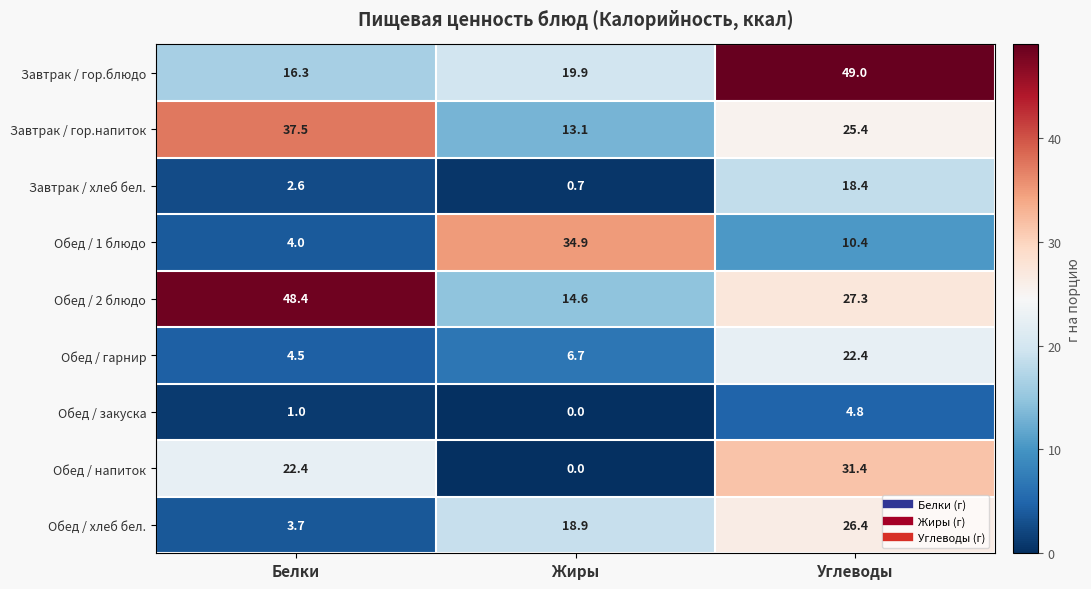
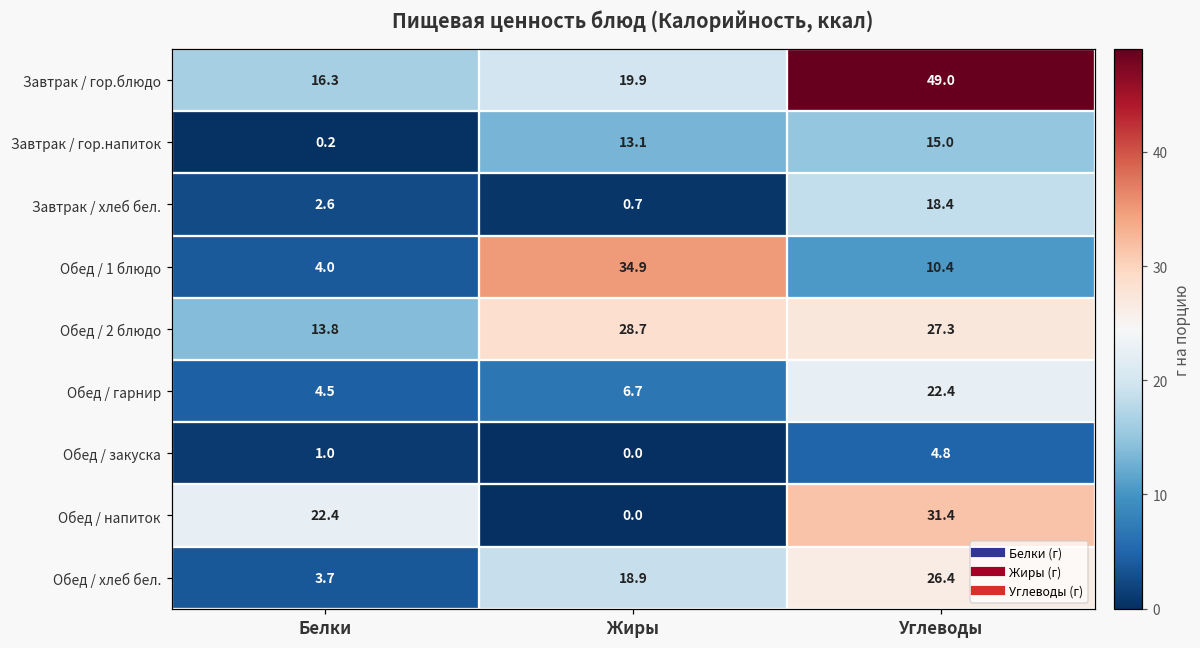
  {
    "Завтрак / гор.блюдо": {
      "Белки": 16.3,
      "Жиры": 19.9,
      "Углеводы": 49.0
    },
    "Завтрак / гор.напиток": {
-     "Белки": 37.5,
+     "Белки": 0.2,
      "Жиры": 13.1,
-     "Углеводы": 25.4
+     "Углеводы": 15.0
    },
    "Завтрак / хлеб бел.": {
      "Белки": 2.6,
      "Жиры": 0.7,
      "Углеводы": 18.4
    },
    "Обед / 1 блюдо": {
      "Белки": 4.0,
      "Жиры": 34.9,
      "Углеводы": 10.4
    },
    "Обед / 2 блюдо": {
-     "Белки": 48.4,
-     "Жиры": 14.6,
+     "Белки": 13.8,
+     "Жиры": 28.7,
      "Углеводы": 27.3
    },
    "Обед / гарнир": {
      "Белки": 4.5,
      "Жиры": 6.7,
      "Углеводы": 22.4
    },
    "Обед / закуска": {
      "Белки": 1.0,
      "Жиры": 0.0,
      "Углеводы": 4.8
    },
    "Обед / напиток": {
      "Белки": 22.4,
      "Жиры": 0.0,
      "Углеводы": 31.4
    },
    "Обед / хлеб бел.": {
      "Белки": 3.7,
      "Жиры": 18.9,
      "Углеводы": 26.4
    }
  }
